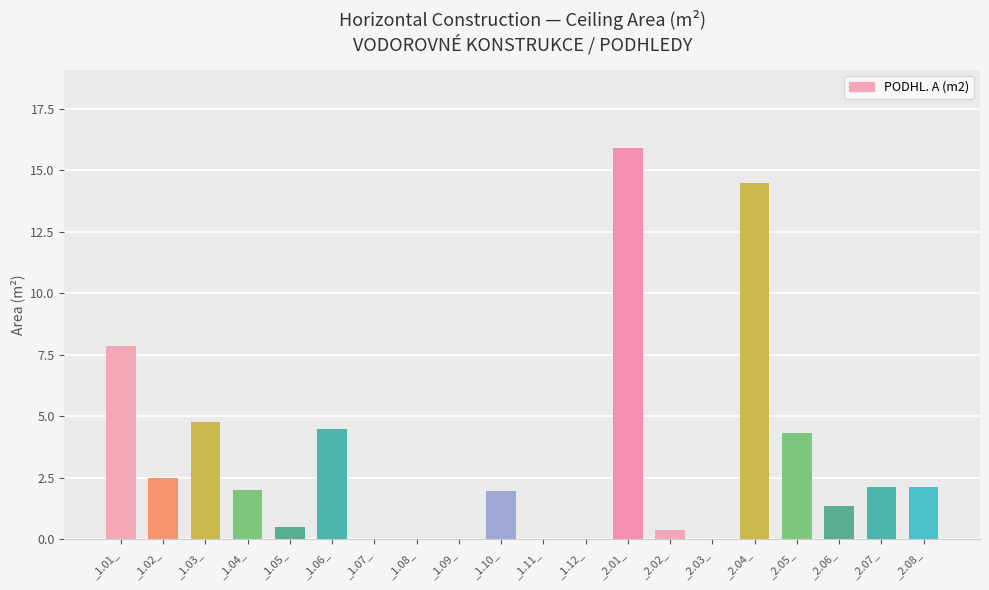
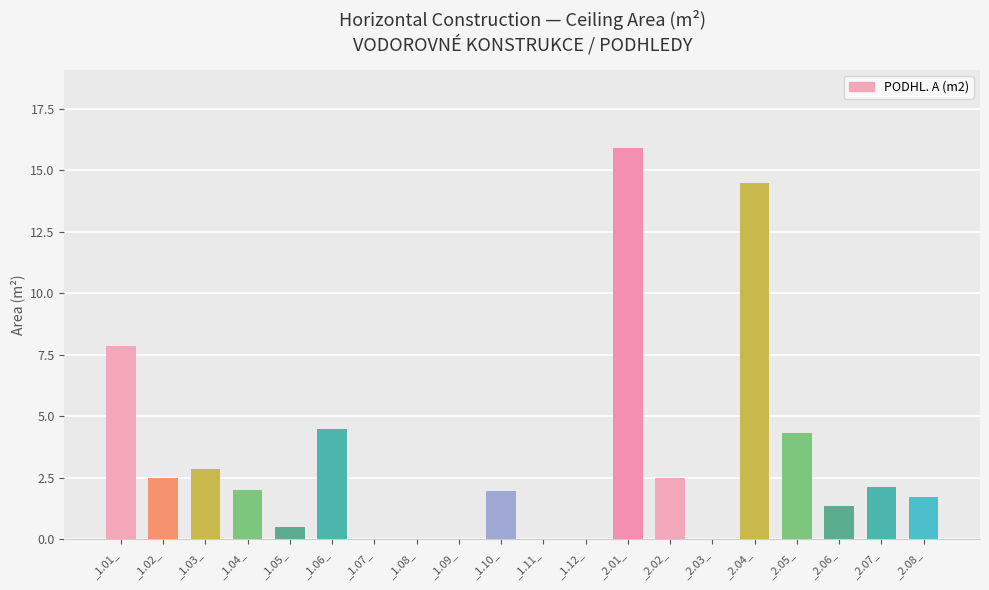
  {
    "_1.01_": 7.8,
    "_1.02_": 2.5,
-   "_1.03_": 4.8,
+   "_1.03_": 2.8,
    "_1.04_": 2.0,
    "_1.05_": 0.5,
    "_1.06_": 4.5,
    "_1.07_": 0.0,
    "_1.08_": 0.0,
    "_1.09_": 0.0,
    "_1.10_": 2.0,
    "_1.11_": 0.0,
    "_1.12_": 0.0,
    "_2.01_": 15.9,
-   "_2.02_": 0.4,
+   "_2.02_": 2.5,
    "_2.03_": 0.0,
    "_2.04_": 14.5,
    "_2.05_": 4.3,
    "_2.06_": 1.4,
    "_2.07_": 2.1,
-   "_2.08_": 2.1
+   "_2.08_": 1.7
  }
